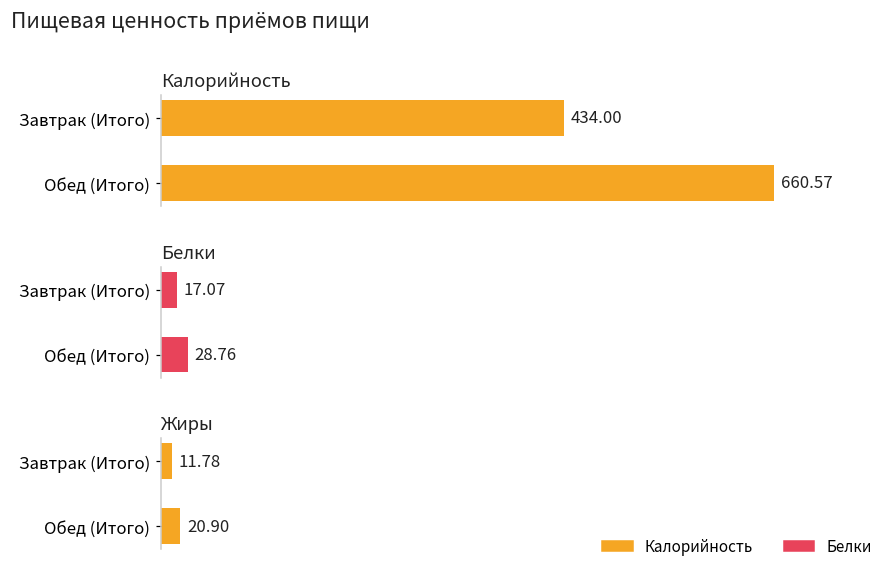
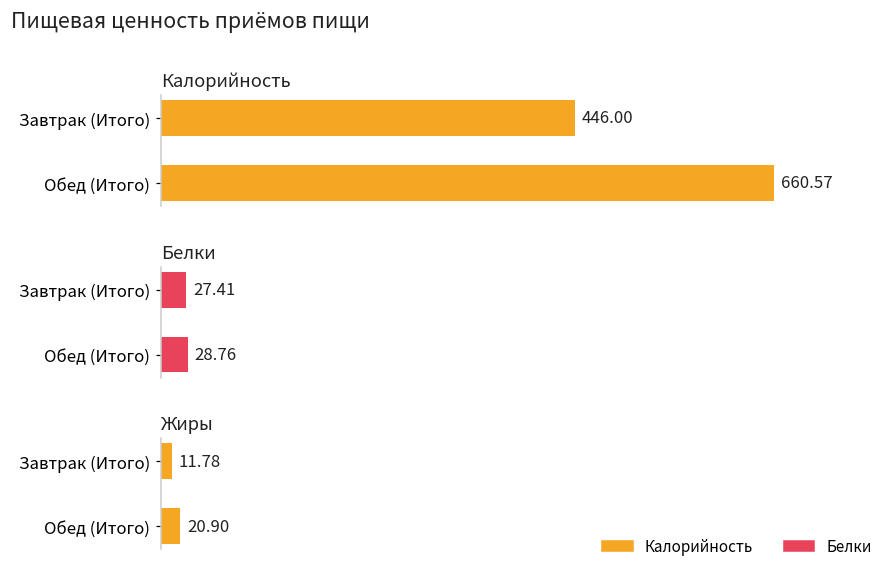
  {
    "Калорийность": {
-     "Завтрак (Итого)": 434.00,
+     "Завтрак (Итого)": 446.00,
      "Обед (Итого)": 660.57
    },
    "Белки": {
-     "Завтрак (Итого)": 17.07,
+     "Завтрак (Итого)": 27.41,
      "Обед (Итого)": 28.76
    },
    "Жиры": {
      "Завтрак (Итого)": 11.78,
      "Обед (Итого)": 20.90
    }
  }
